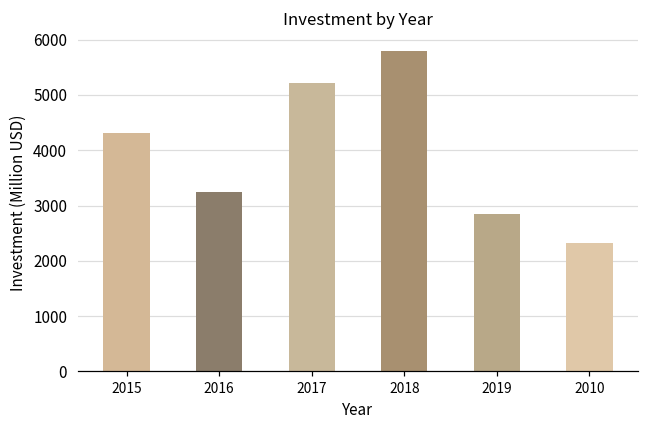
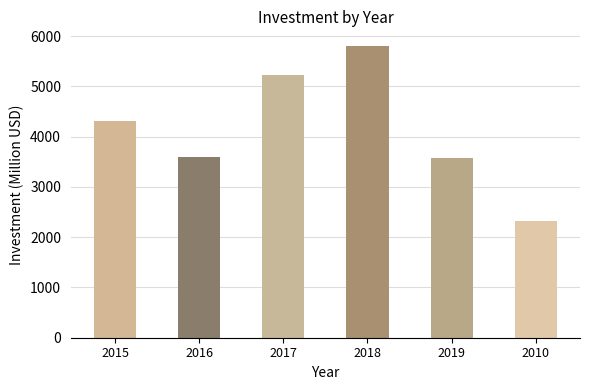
  {
    "2015": 4300,
-   "2016": 3200,
+   "2016": 3600,
    "2017": 5200,
    "2018": 5800,
-   "2019": 2800,
+   "2019": 3600,
    "2010": 2300
  }
